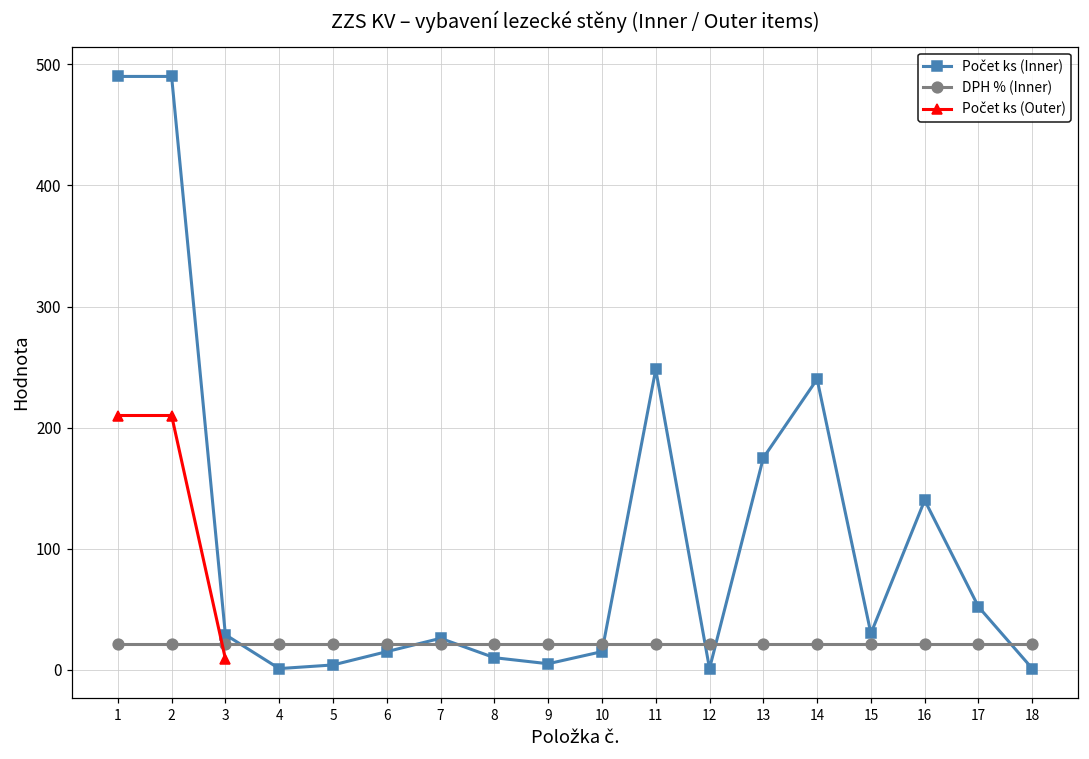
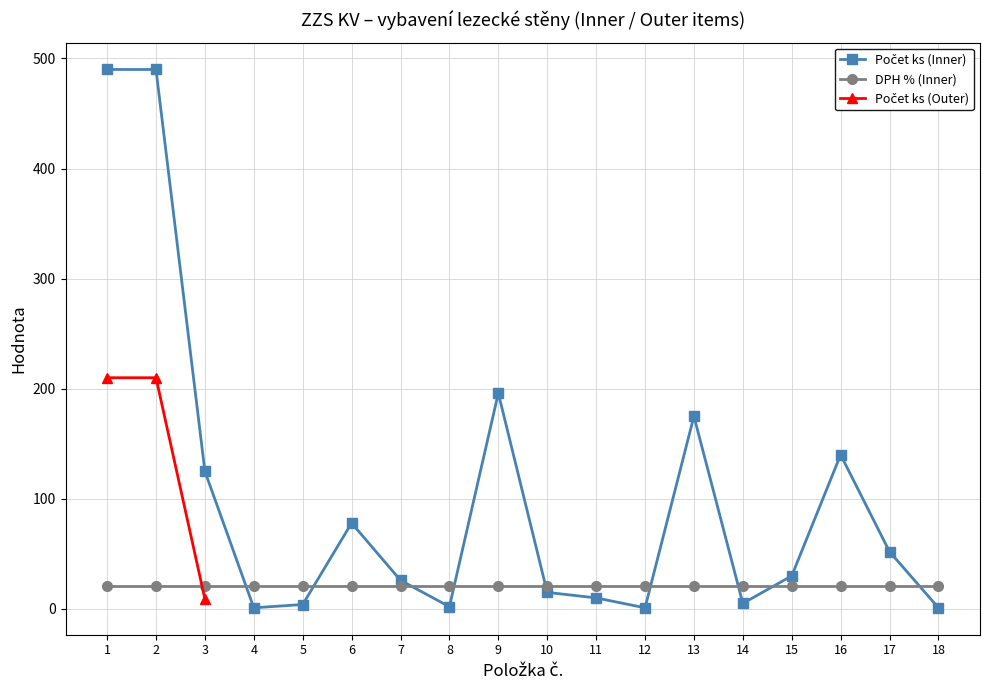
  {
    "Počet ks (Inner)": {
      "1": 490,
      "2": 490,
-     "3": 29,
+     "3": 125,
      "4": 1,
      "5": 4,
-     "6": 15,
+     "6": 78,
      "7": 26,
-     "8": 10,
-     "9": 5,
+     "8": 2,
+     "9": 196,
      "10": 15,
-     "11": 248,
+     "11": 10,
      "12": 1,
      "13": 175,
-     "14": 240,
+     "14": 5,
      "15": 30,
      "16": 140,
      "17": 52,
      "18": 1
    },
    "DPH % (Inner)": {
      "1": 21,
      "2": 21,
      "3": 21,
      "4": 21,
      "5": 21,
      "6": 21,
      "7": 21,
      "8": 21,
      "9": 21,
      "10": 21,
      "11": 21,
      "12": 21,
      "13": 21,
      "14": 21,
      "15": 21,
      "16": 21,
      "17": 21,
      "18": 21
    },
    "Počet ks (Outer)": {
      "1": 210,
      "2": 210,
      "3": 9
    }
  }
